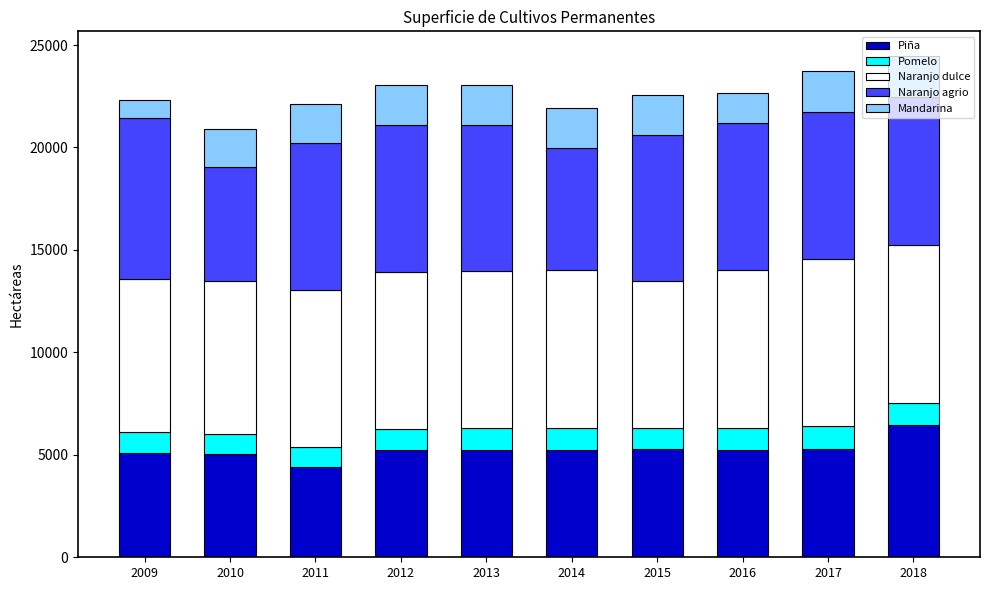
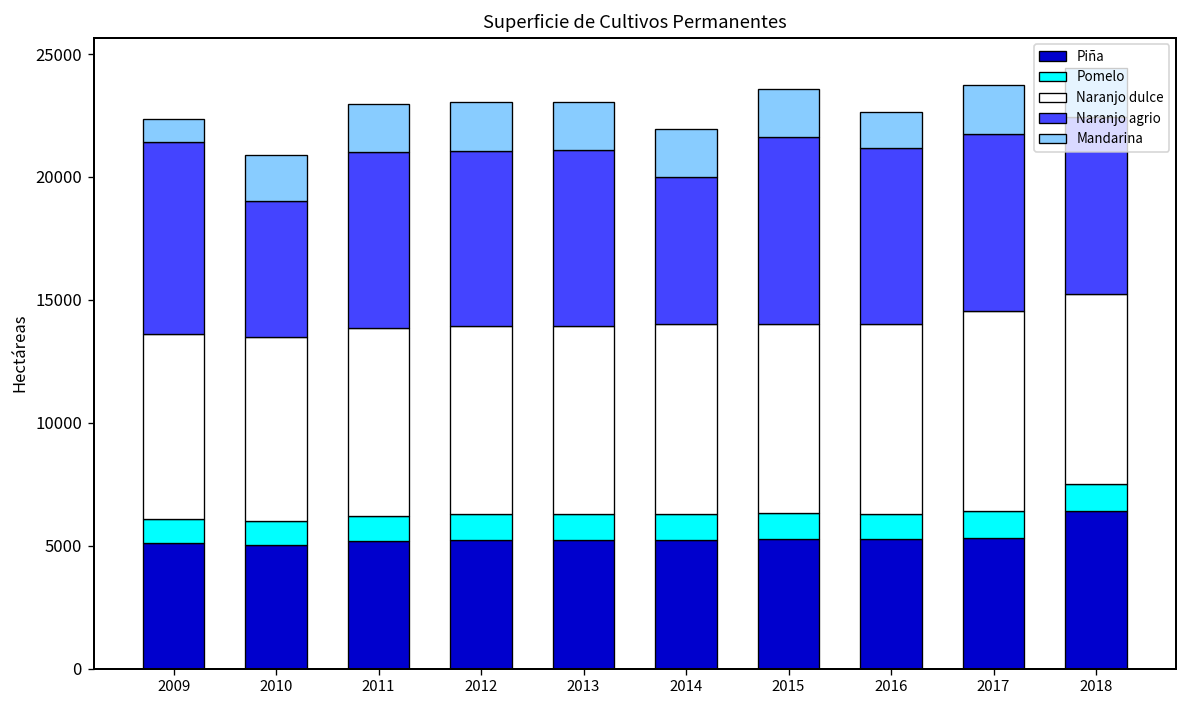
  {
    "Piña": {
      "2009": 5100,
      "2010": 5000,
-     "2011": 4400,
+     "2011": 5200,
      "2012": 5300,
      "2013": 5300,
      "2014": 5300,
      "2015": 5300,
      "2016": 5300,
      "2017": 5300,
      "2018": 6400
    },
    "Pomelo": {
      "2009": 1000,
      "2010": 1000,
      "2011": 1000,
      "2012": 1000,
      "2013": 1100,
      "2014": 1100,
      "2015": 1100,
      "2016": 1100,
      "2017": 1100,
      "2018": 1100
    },
    "Naranjo dulce": {
      "2009": 7500,
      "2010": 7500,
      "2011": 7700,
      "2012": 7700,
      "2013": 7700,
      "2014": 7700,
-     "2015": 7100,
+     "2015": 7700,
      "2016": 7700,
      "2017": 8100,
      "2018": 7700
    },
    "Naranjo agrio": {
      "2009": 7800,
      "2010": 5600,
      "2011": 7100,
      "2012": 7100,
      "2013": 7100,
      "2014": 6000,
-     "2015": 7100,
+     "2015": 7600,
      "2016": 7100,
      "2017": 7200
    },
    "Mandarina": {
      "2009": 900,
      "2010": 1800,
      "2011": 1900,
      "2012": 2000,
      "2013": 2000,
      "2014": 2000,
      "2015": 2000,
      "2016": 1500,
      "2017": 2000
    }
  }
